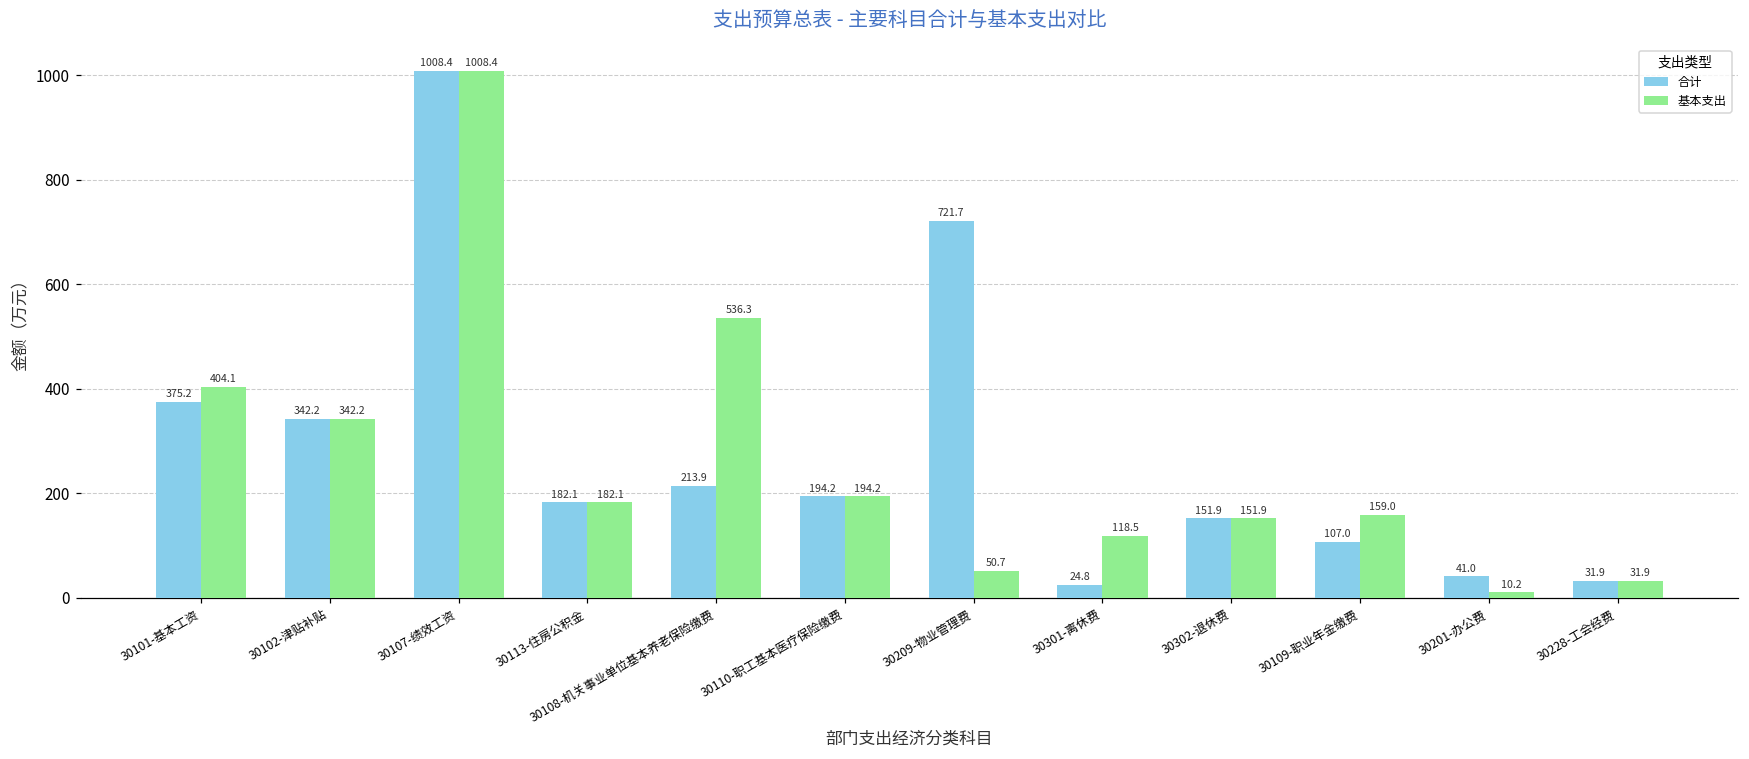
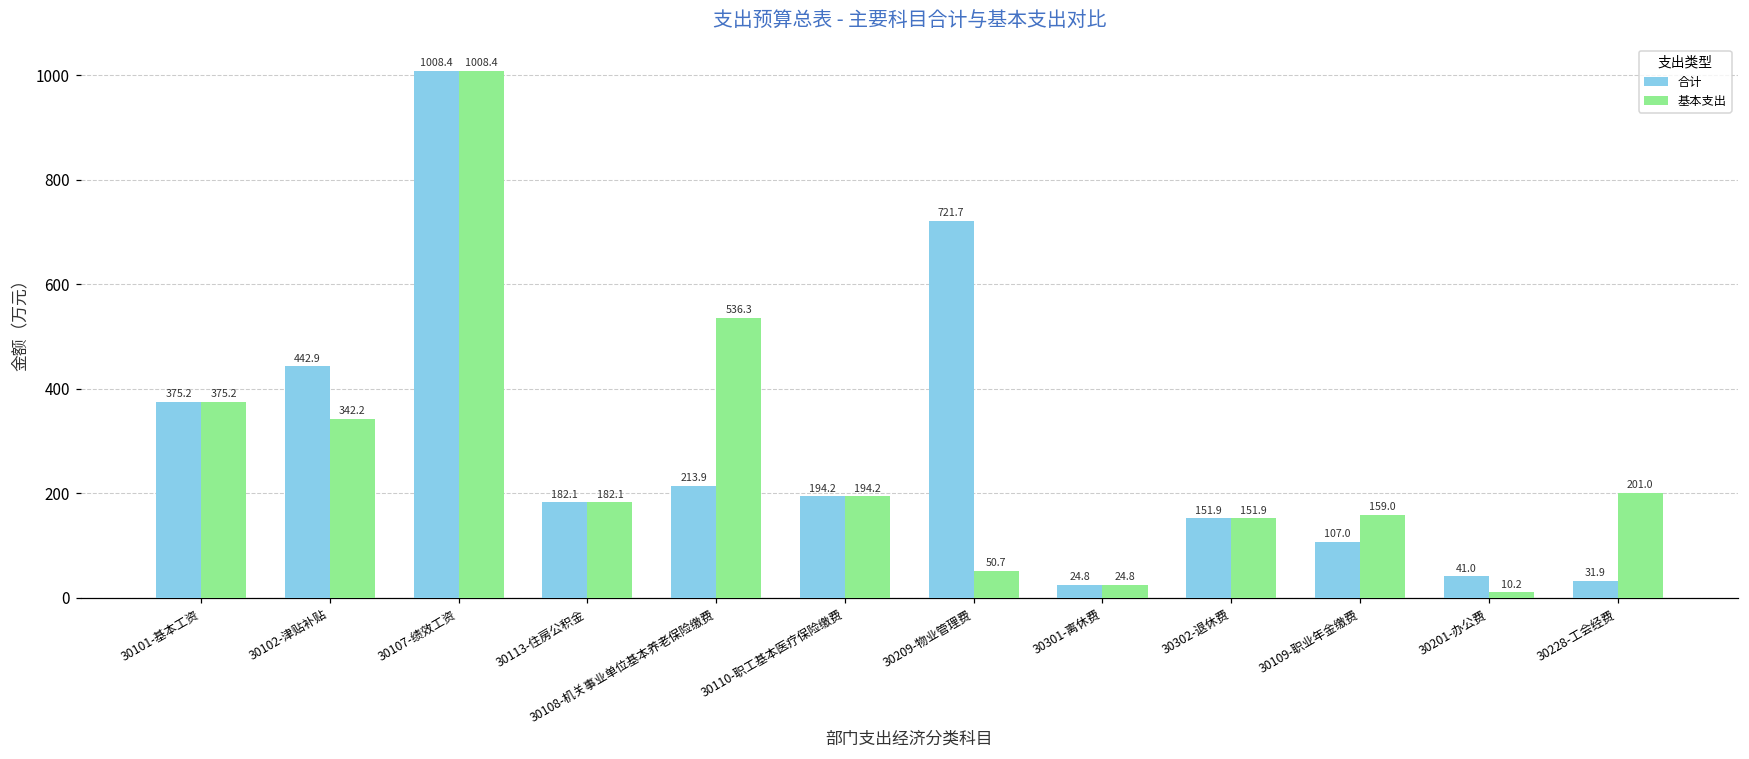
  {
    "合计": {
      "30101-基本工资": 375.2,
-     "30102-津贴补贴": 342.2,
+     "30102-津贴补贴": 442.9,
      "30107-绩效工资": 1008.4,
      "30113-住房公积金": 182.1,
      "30108-机关事业单位基本养老保险缴费": 213.9,
      "30110-职工基本医疗保险缴费": 194.2,
      "30209-物业管理费": 721.7,
      "30301-离休费": 24.8,
      "30302-退休费": 151.9,
      "30109-职业年金缴费": 107.0,
      "30201-办公费": 41.0,
      "30228-工会经费": 31.9
    },
    "基本支出": {
-     "30101-基本工资": 404.1,
+     "30101-基本工资": 375.2,
      "30102-津贴补贴": 342.2,
      "30107-绩效工资": 1008.4,
      "30113-住房公积金": 182.1,
      "30108-机关事业单位基本养老保险缴费": 536.3,
      "30110-职工基本医疗保险缴费": 194.2,
      "30209-物业管理费": 50.7,
-     "30301-离休费": 118.5,
+     "30301-离休费": 24.8,
      "30302-退休费": 151.9,
      "30109-职业年金缴费": 159.0,
      "30201-办公费": 10.2,
-     "30228-工会经费": 31.9
+     "30228-工会经费": 201.0
    }
  }
